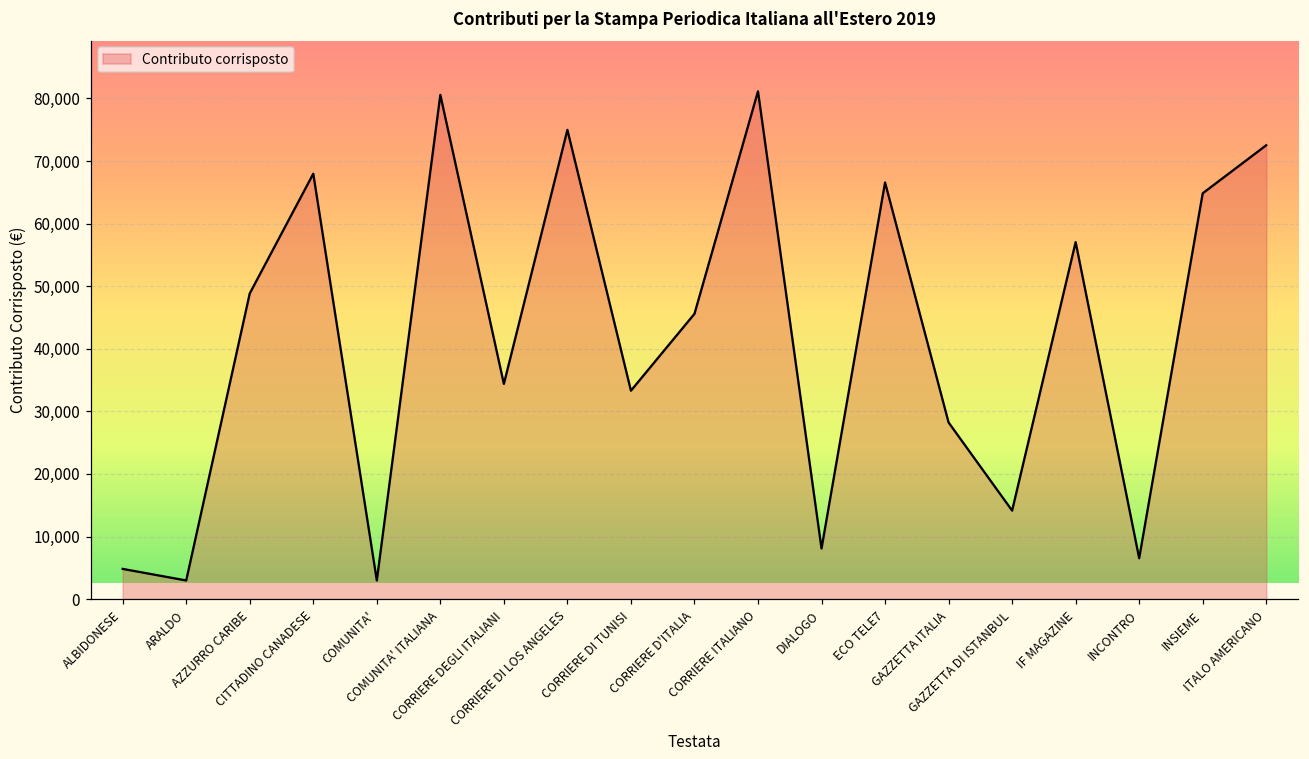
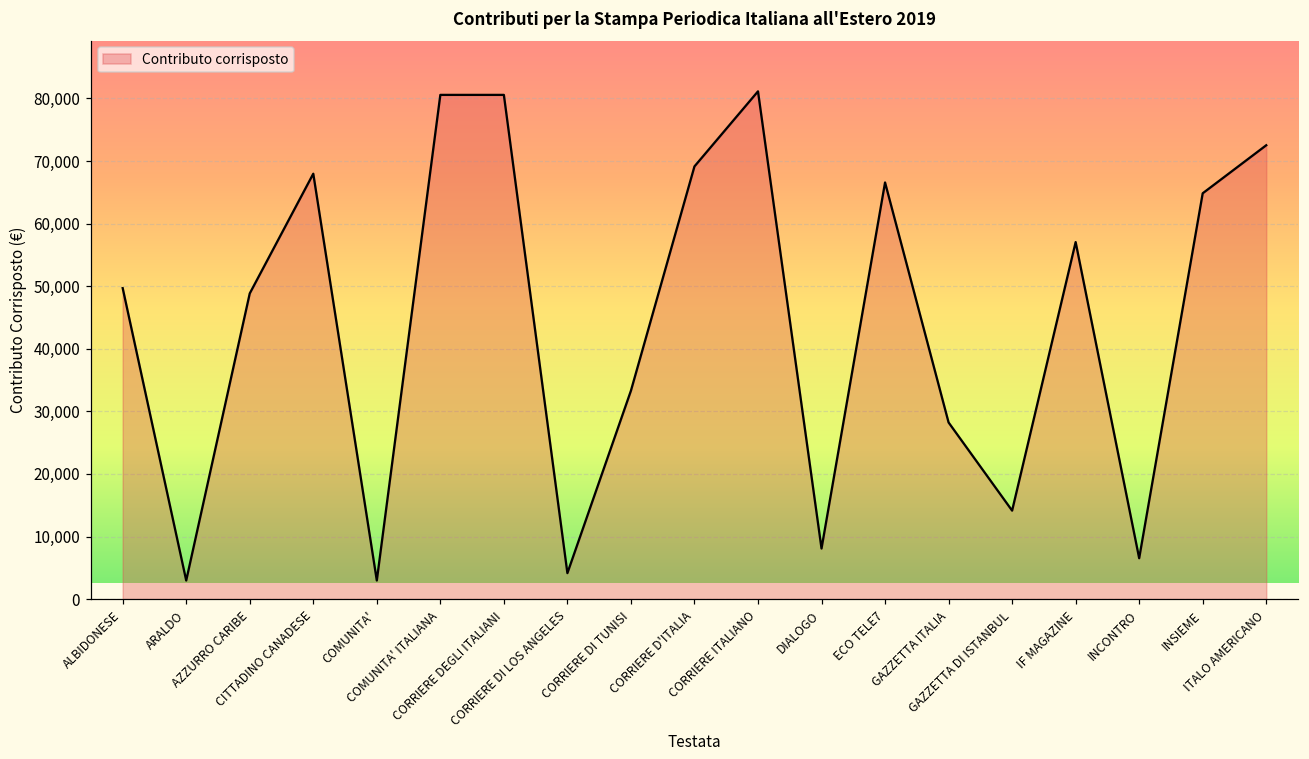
  {
-   "ALBIDONESE": "5,000",
+   "ALBIDONESE": "50,000",
    "ARALDO": "3,000",
    "AZZURRO CARIBE": "49,000",
    "CITTADINO CANADESE": "68,000",
    "COMUNITA'": "3,000",
    "COMUNITA' ITALIANA": "81,000",
-   "CORRIERE DEGLI ITALIANI": "34,000",
-   "CORRIERE DI LOS ANGELES": "75,000",
+   "CORRIERE DEGLI ITALIANI": "81,000",
+   "CORRIERE DI LOS ANGELES": "4,000",
    "CORRIERE DI TUNISI": "33,000",
-   "CORRIERE D'ITALIA": "46,000",
+   "CORRIERE D'ITALIA": "69,000",
    "CORRIERE ITALIANO": "81,000",
    "DIALOGO": "8,000",
    "ECO TELE7": "67,000",
    "GAZZETTA ITALIA": "28,000",
    "GAZZETTA DI ISTANBUL": "14,000",
    "IF MAGAZINE": "57,000",
    "INCONTRO": "7,000",
    "INSIEME": "65,000",
    "ITALO AMERICANO": "73,000"
  }
